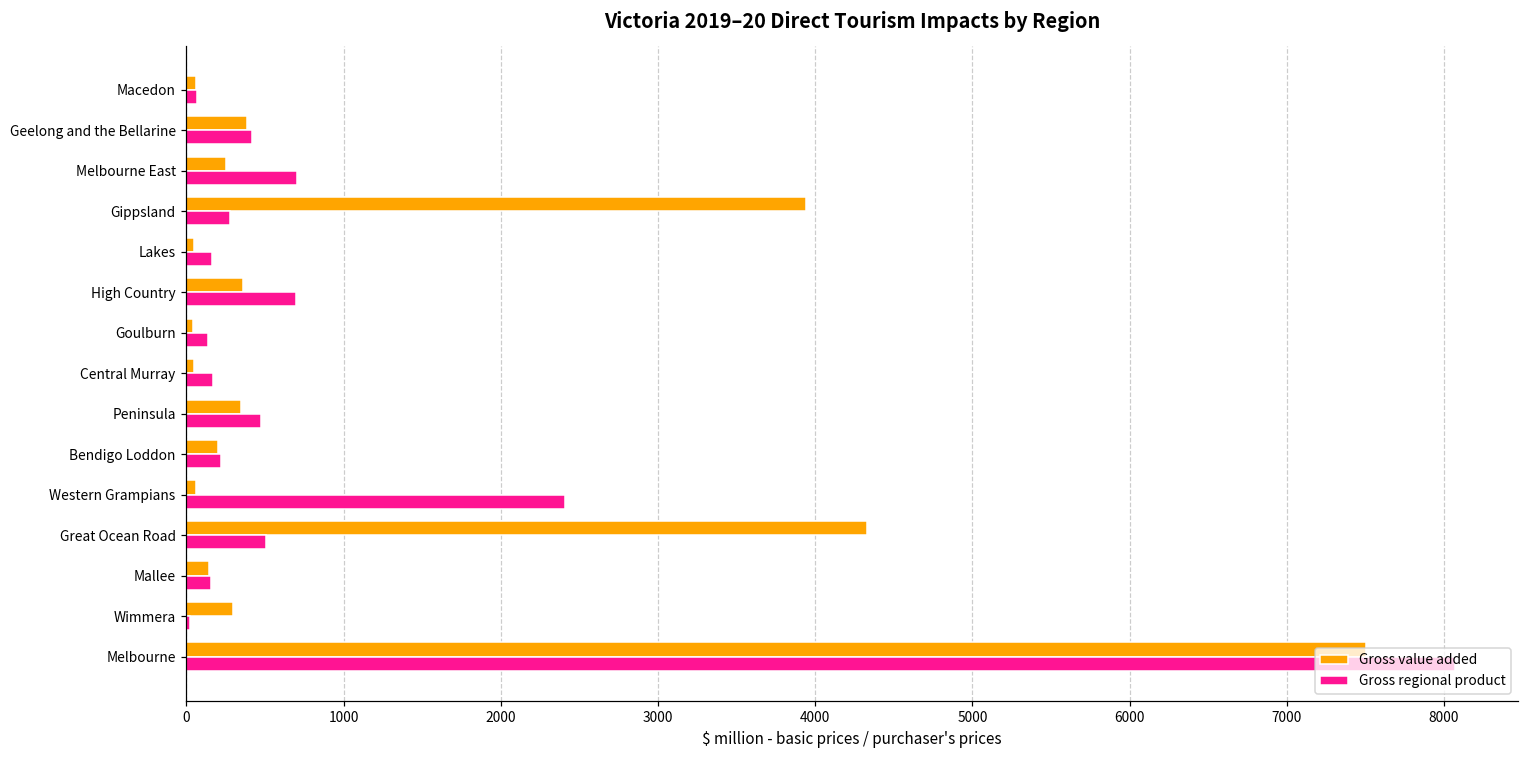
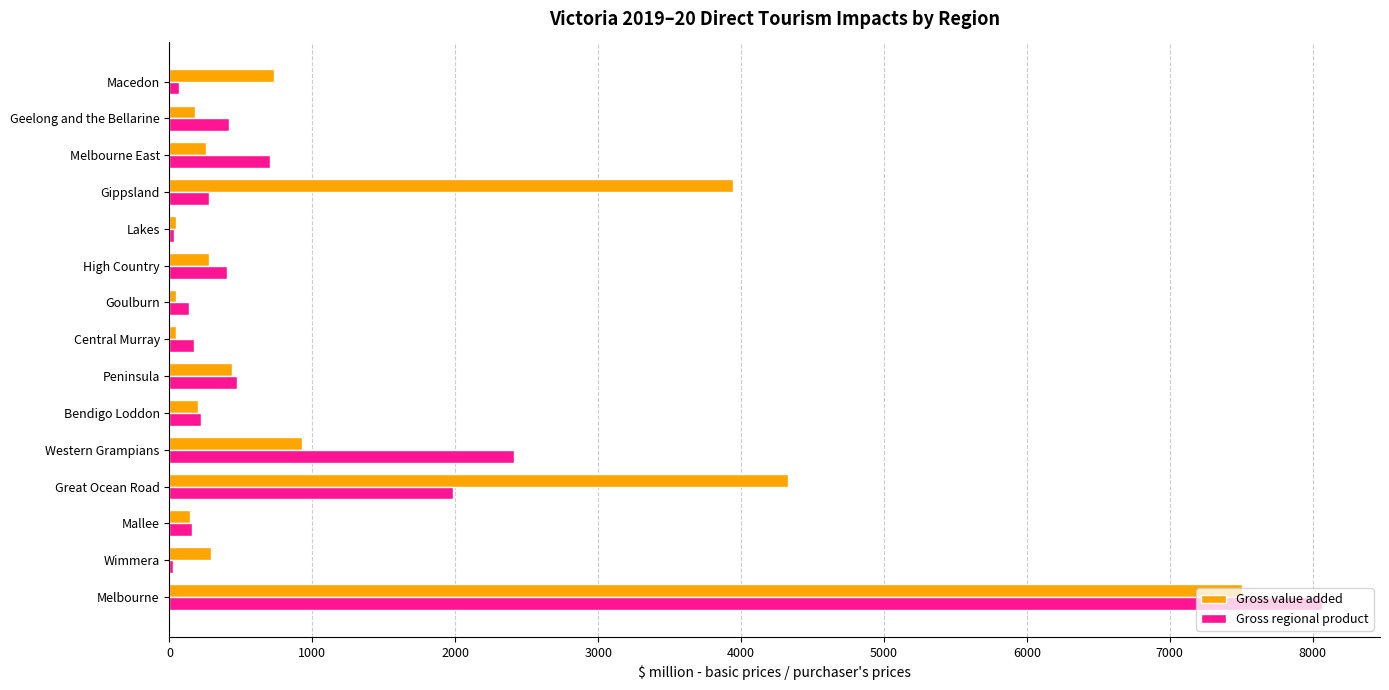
  {
    "Gross value added": {
-     "Macedon": 60,
-     "Geelong and the Bellarine": 380,
+     "Macedon": 730,
+     "Geelong and the Bellarine": 180,
      "Melbourne East": 250,
      "Gippsland": 3940,
      "Lakes": 50,
-     "High Country": 360,
+     "High Country": 280,
      "Goulburn": 40,
      "Central Murray": 50,
-     "Peninsula": 350,
+     "Peninsula": 440,
      "Bendigo Loddon": 200,
-     "Western Grampians": 60,
+     "Western Grampians": 930,
      "Great Ocean Road": 4330,
      "Mallee": 140,
      "Wimmera": 290
    },
    "Gross regional product": {
      "Macedon": 60,
      "Geelong and the Bellarine": 420,
      "Melbourne East": 700,
      "Gippsland": 280,
-     "Lakes": 160,
-     "High Country": 700,
+     "Lakes": 30,
+     "High Country": 400,
      "Goulburn": 140,
      "Central Murray": 170,
      "Peninsula": 470,
      "Bendigo Loddon": 220,
      "Western Grampians": 2410,
-     "Great Ocean Road": 510,
+     "Great Ocean Road": 1980,
      "Mallee": 160,
      "Wimmera": 20
    }
  }
